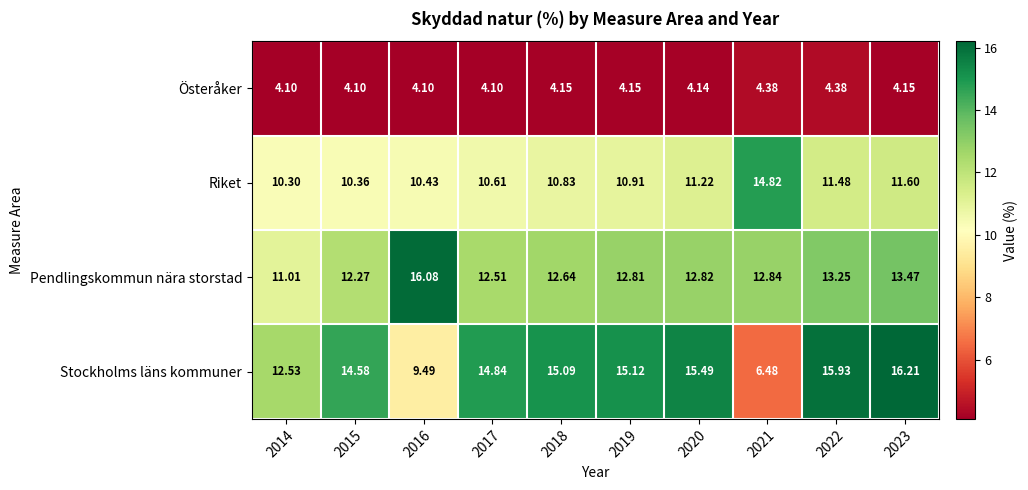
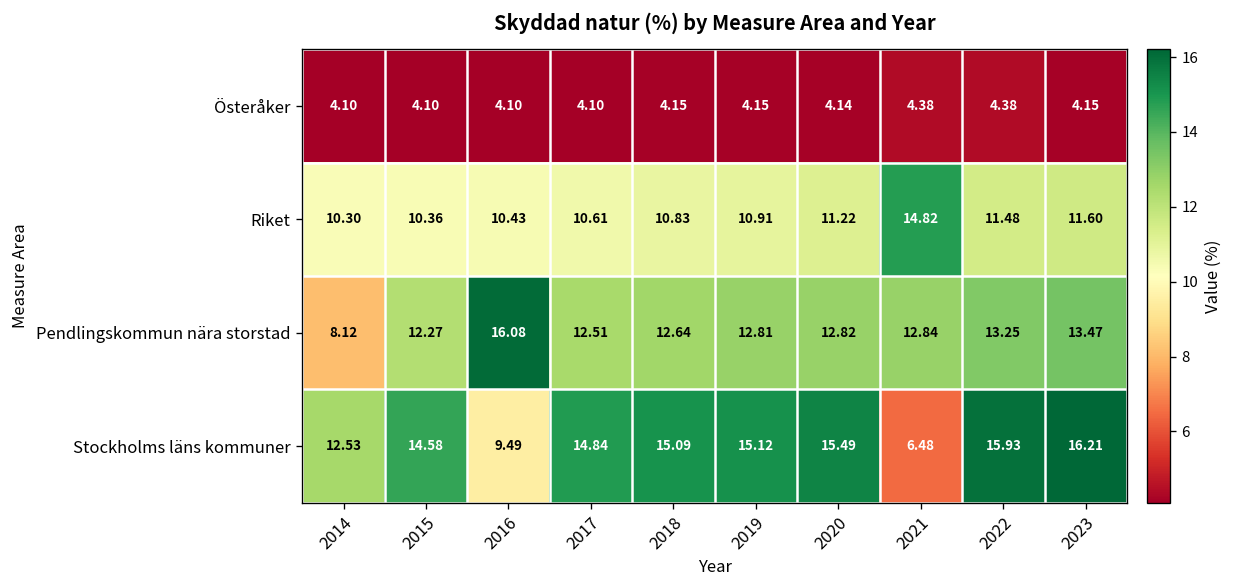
  {
    "Österåker": {
      "2014": 4.10,
      "2015": 4.10,
      "2016": 4.10,
      "2017": 4.10,
      "2018": 4.15,
      "2019": 4.15,
      "2020": 4.14,
      "2021": 4.38,
      "2022": 4.38,
      "2023": 4.15
    },
    "Riket": {
      "2014": 10.30,
      "2015": 10.36,
      "2016": 10.43,
      "2017": 10.61,
      "2018": 10.83,
      "2019": 10.91,
      "2020": 11.22,
      "2021": 14.82,
      "2022": 11.48,
      "2023": 11.60
    },
    "Pendlingskommun nära storstad": {
-     "2014": 11.01,
+     "2014": 8.12,
      "2015": 12.27,
      "2016": 16.08,
      "2017": 12.51,
      "2018": 12.64,
      "2019": 12.81,
      "2020": 12.82,
      "2021": 12.84,
      "2022": 13.25,
      "2023": 13.47
    },
    "Stockholms läns kommuner": {
      "2014": 12.53,
      "2015": 14.58,
      "2016": 9.49,
      "2017": 14.84,
      "2018": 15.09,
      "2019": 15.12,
      "2020": 15.49,
      "2021": 6.48,
      "2022": 15.93,
      "2023": 16.21
    }
  }
